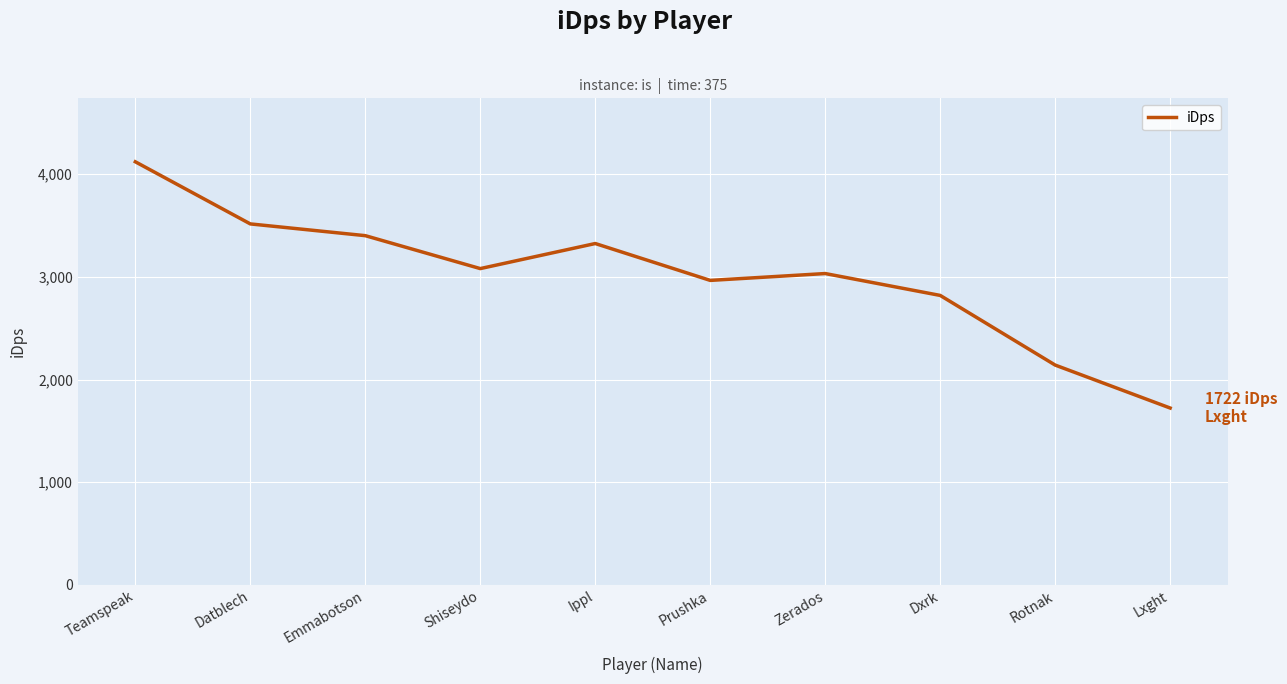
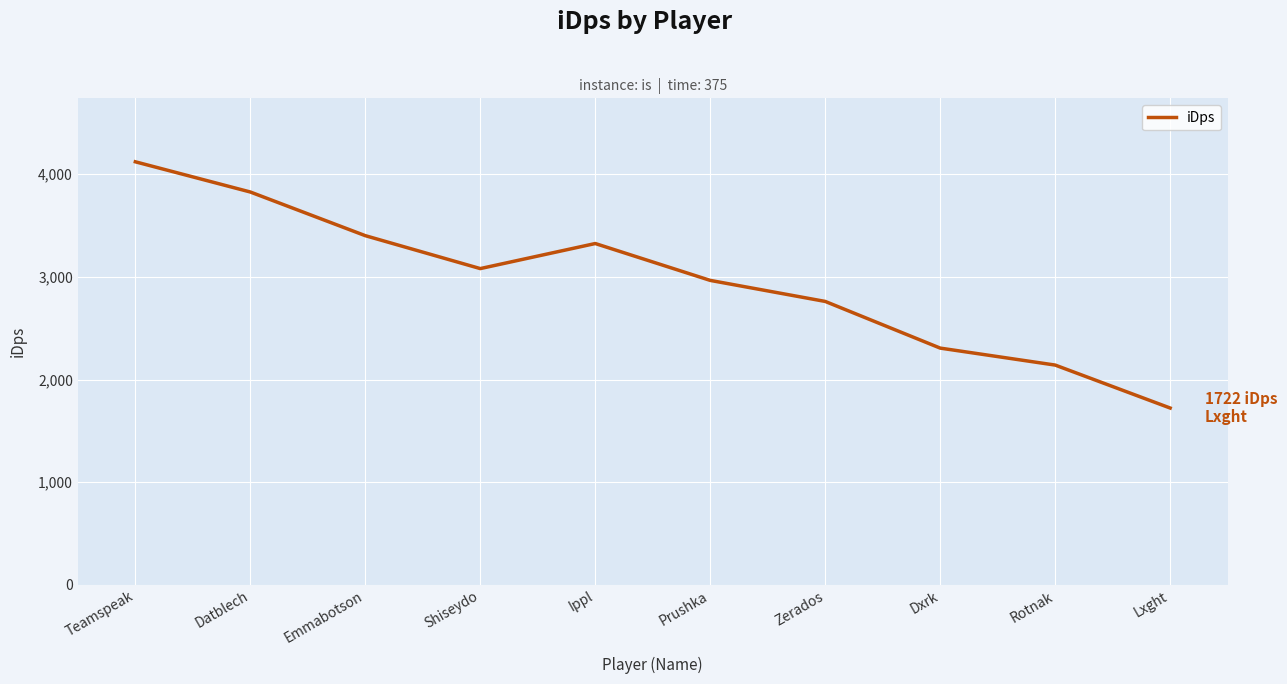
  {
    "Teamspeak": "4,120",
-   "Datblech": "3,520",
+   "Datblech": "3,830",
    "Emmabotson": "3,400",
    "Shiseydo": "3,080",
    "Ippl": "3,320",
    "Prushka": "2,970",
-   "Zerados": "3,030",
-   "Dxrk": "2,820",
+   "Zerados": "2,760",
+   "Dxrk": "2,310",
    "Rotnak": "2,140",
    "Lxght": "1,720"
  }
